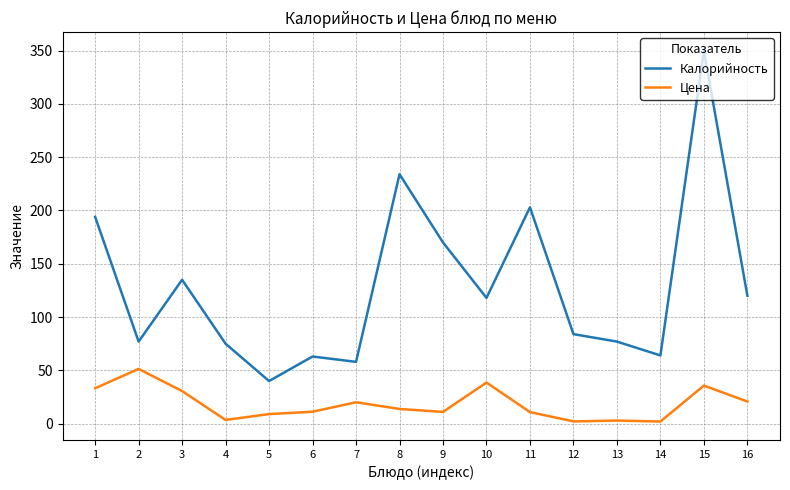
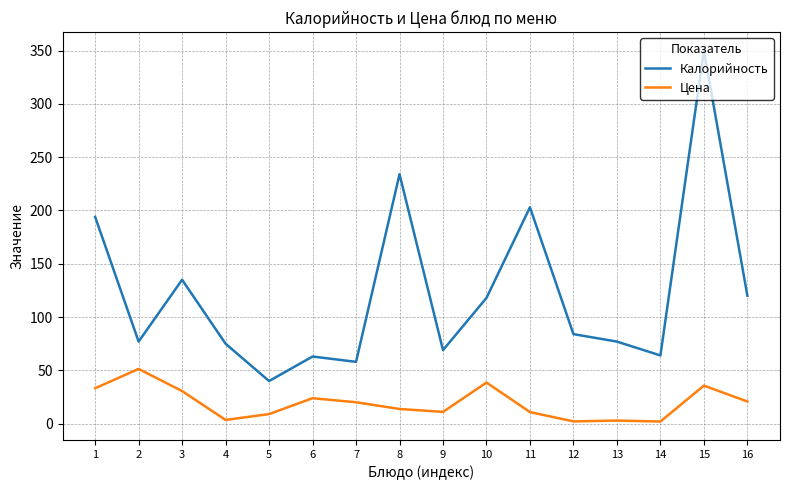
  {
    "Калорийность": {
      "1": 194,
      "2": 77,
      "3": 135,
      "4": 75,
      "5": 40,
      "6": 63,
      "7": 58,
      "8": 234,
-     "9": 170,
+     "9": 69,
      "10": 118,
      "11": 203,
      "12": 84,
      "13": 77,
      "14": 64,
      "16": 120
    },
    "Цена": {
      "1": 33,
      "2": 51,
      "3": 31,
      "4": 4,
      "5": 9,
-     "6": 11,
+     "6": 24,
      "7": 20,
      "8": 14,
      "9": 11,
      "10": 39,
      "11": 11,
      "12": 2,
      "13": 3,
      "14": 2,
      "15": 36,
      "16": 21
    }
  }
